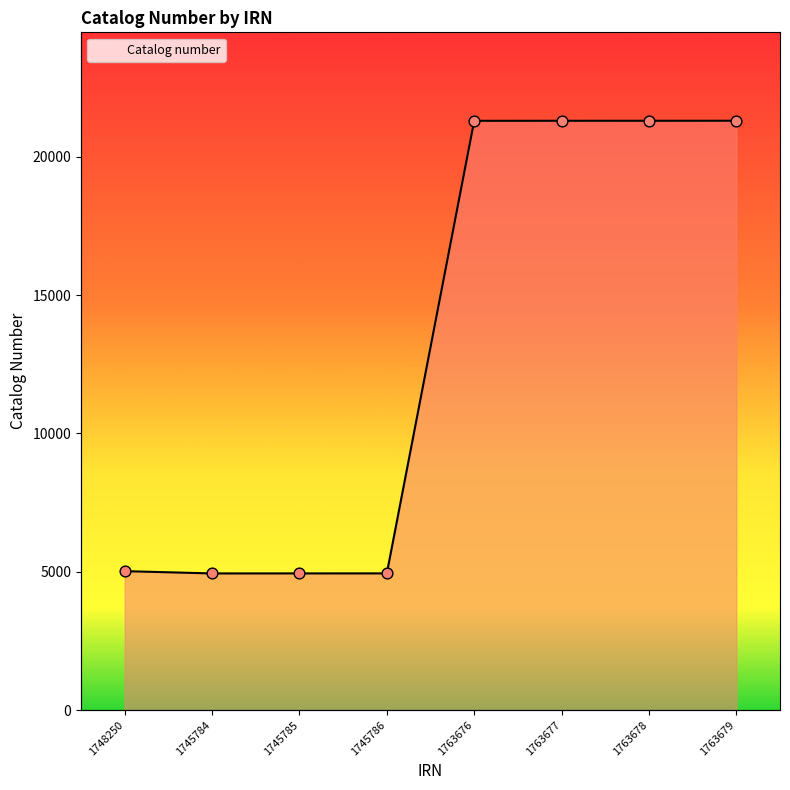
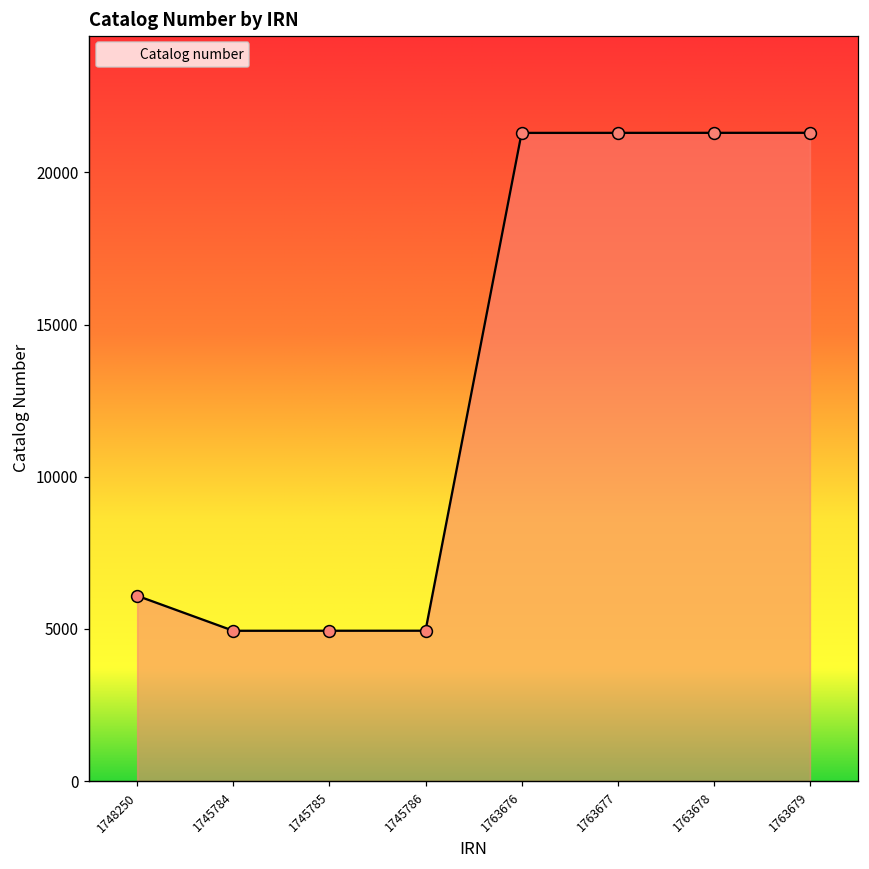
  {
-   "1748250": 5000,
+   "1748250": 6100,
    "1745784": 4900,
    "1745785": 4900,
    "1745786": 4900,
    "1763676": 21300,
    "1763677": 21300,
    "1763678": 21300,
    "1763679": 21300
  }
